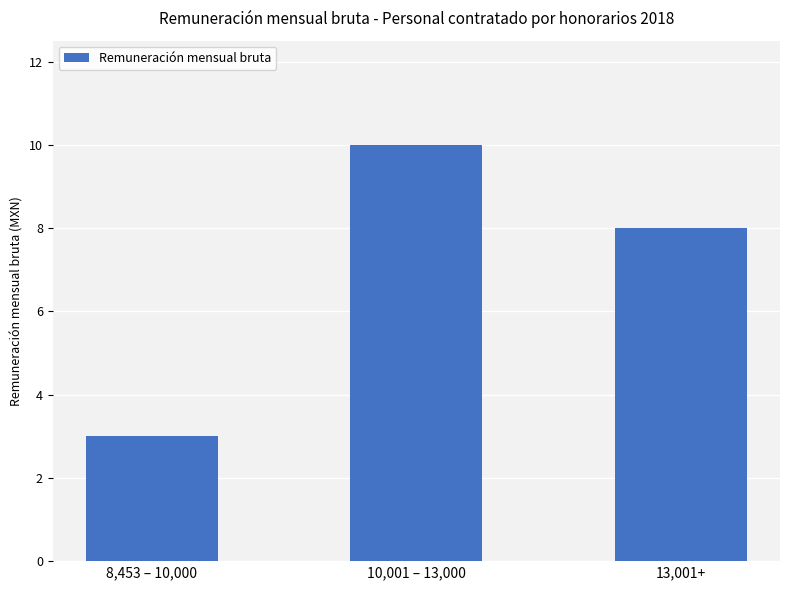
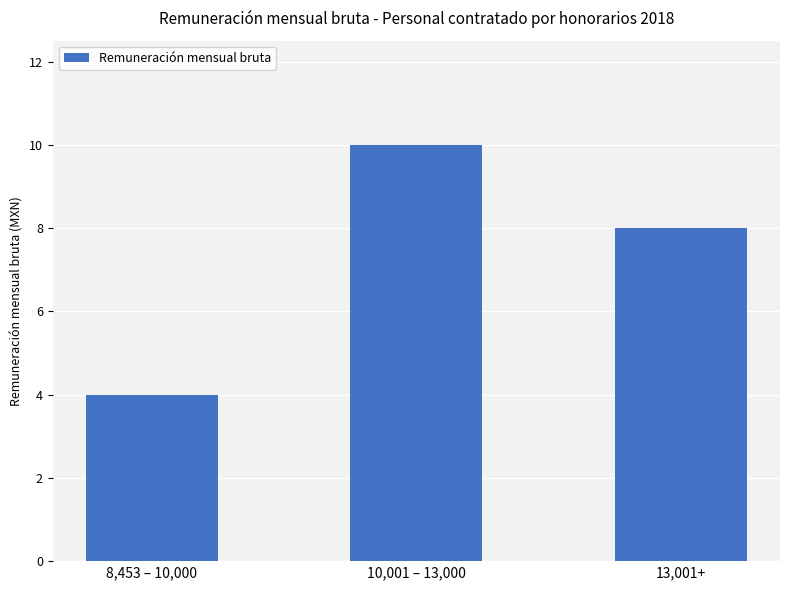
  {
-   "8,453 – 10,000": 3,
+   "8,453 – 10,000": 4,
    "10,001 – 13,000": 10,
    "13,001+": 8
  }
